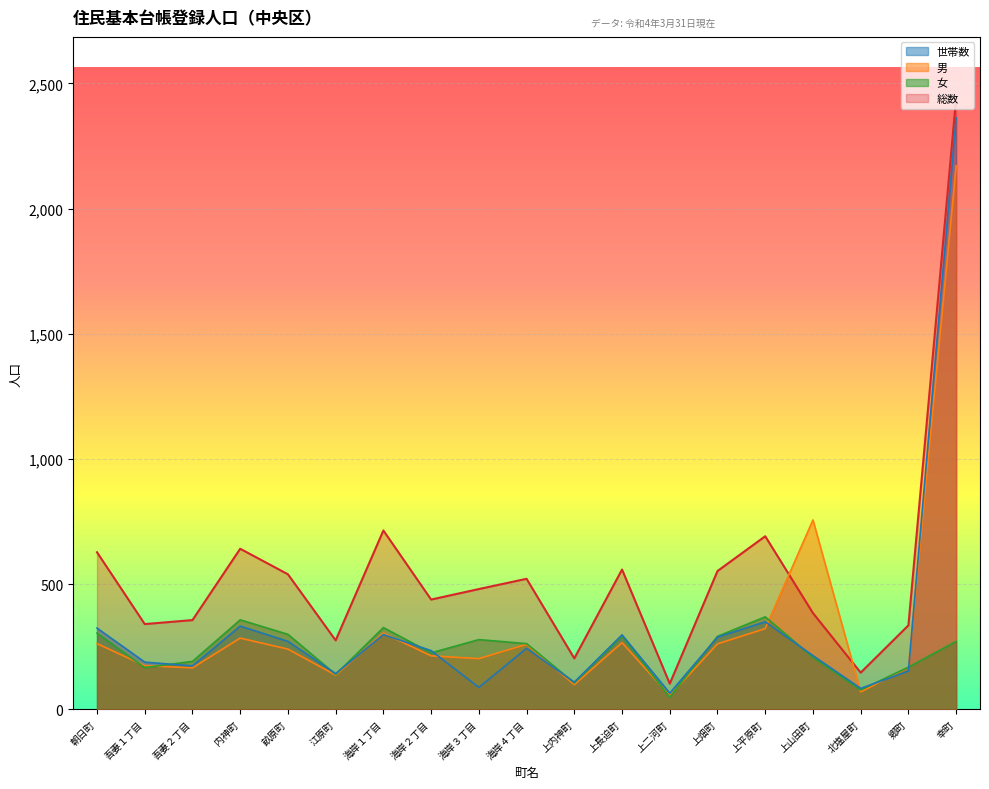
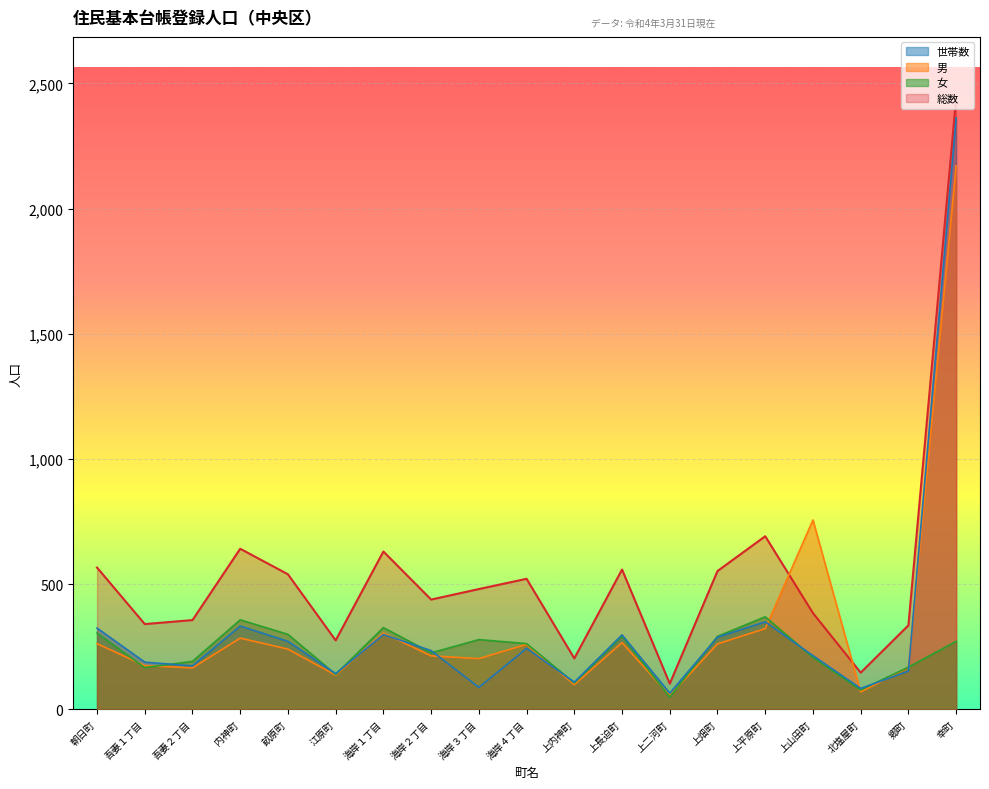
  {
    "世帯数": {
      "朝日町": "320",
      "吾妻１丁目": "190",
      "内神町": "330",
      "畝原町": "270",
      "海岸３丁目": "90",
      "海岸４丁目": "240",
      "上平原町": "350",
      "郷町": "150",
      "幸町": "2,360"
    },
    "男": {
      "朝日町": "260",
      "内神町": "280",
      "畝原町": "240",
      "海岸２丁目": "210",
      "海岸３丁目": "200",
      "上長迫町": "270",
      "上畑町": "260",
      "上平原町": "320",
      "上山田町": "760",
      "幸町": "2,170"
    },
    "女": {
      "朝日町": "300",
      "吾妻２丁目": "190",
      "内神町": "360",
      "畝原町": "300",
      "海岸１丁目": "330",
      "海岸３丁目": "280",
      "上平原町": "370",
      "幸町": "270"
    },
    "総数": {
-     "朝日町": "630",
+     "朝日町": "570",
      "吾妻１丁目": "340",
      "吾妻２丁目": "360",
      "内神町": "640",
      "畝原町": "540",
      "江原町": "280",
-     "海岸１丁目": "710",
+     "海岸１丁目": "630",
      "海岸２丁目": "440",
      "海岸３丁目": "480",
      "海岸４丁目": "520",
      "上内神町": "200",
      "上長迫町": "560",
      "上二河町": "100",
      "上畑町": "550",
      "上平原町": "690",
      "上山田町": "380",
      "北塩屋町": "150",
      "郷町": "340"
    }
  }
